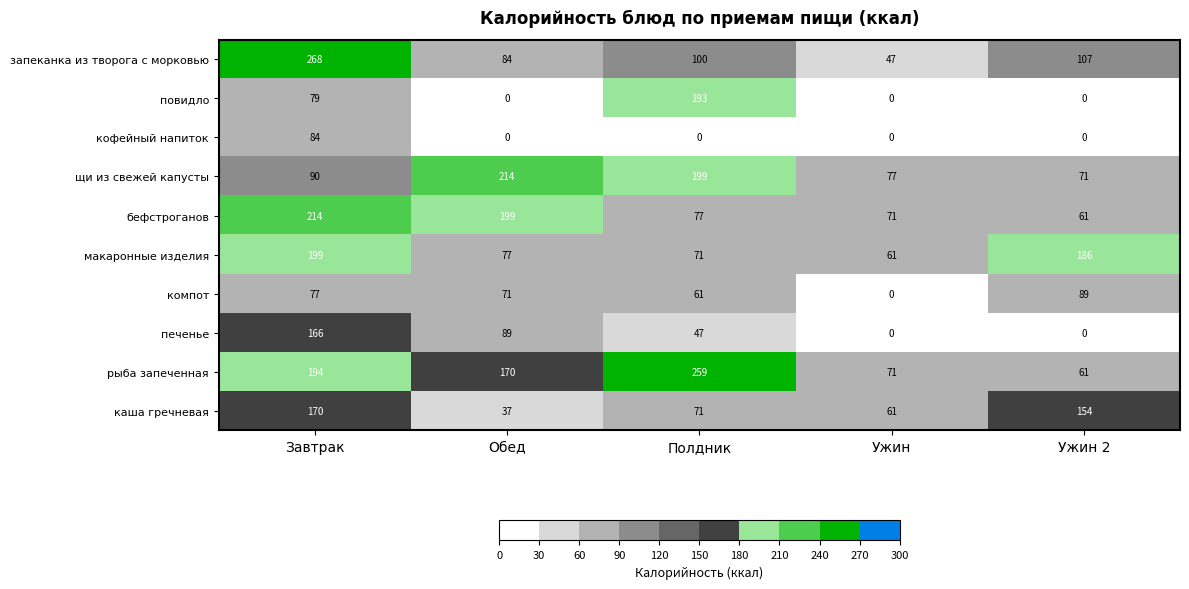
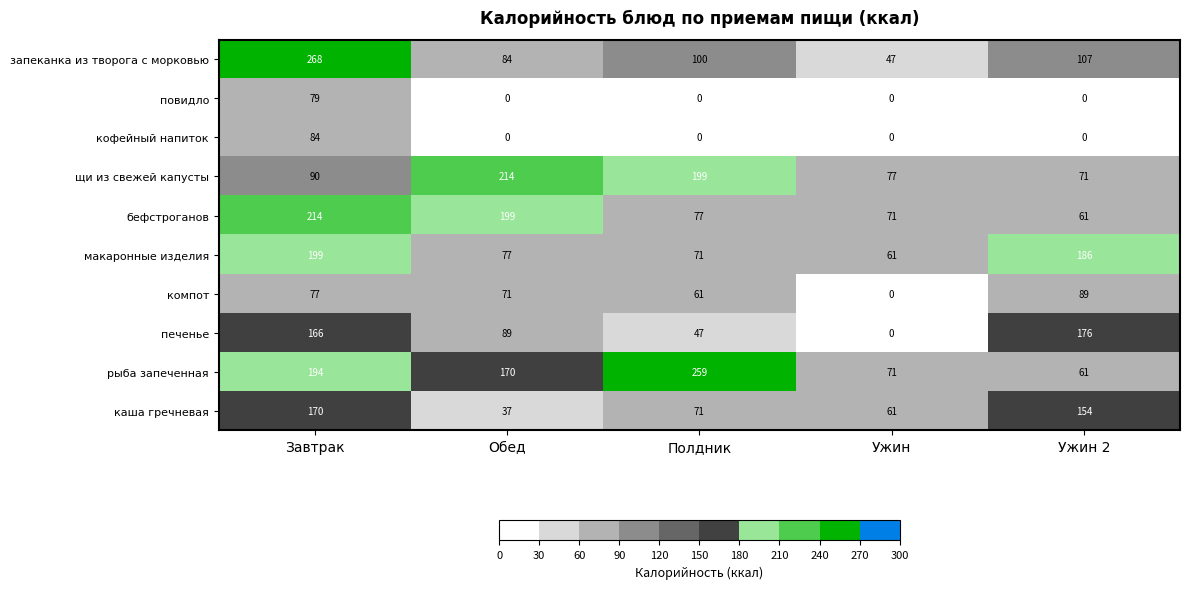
  {
    "запеканка из творога с морковью": {
      "Завтрак": 268,
      "Обед": 84,
      "Полдник": 100,
      "Ужин": 47,
      "Ужин 2": 107
    },
    "повидло": {
      "Завтрак": 79,
      "Обед": 0,
-     "Полдник": 193,
+     "Полдник": 0,
      "Ужин": 0,
      "Ужин 2": 0
    },
    "кофейный напиток": {
      "Завтрак": 84,
      "Обед": 0,
      "Полдник": 0,
      "Ужин": 0,
      "Ужин 2": 0
    },
    "щи из свежей капусты": {
      "Завтрак": 90,
      "Обед": 214,
      "Полдник": 199,
      "Ужин": 77,
      "Ужин 2": 71
    },
    "бефстроганов": {
      "Завтрак": 214,
      "Обед": 199,
      "Полдник": 77,
      "Ужин": 71,
      "Ужин 2": 61
    },
    "макаронные изделия": {
      "Завтрак": 199,
      "Обед": 77,
      "Полдник": 71,
      "Ужин": 61,
      "Ужин 2": 186
    },
    "компот": {
      "Завтрак": 77,
      "Обед": 71,
      "Полдник": 61,
      "Ужин": 0,
      "Ужин 2": 89
    },
    "печенье": {
      "Завтрак": 166,
      "Обед": 89,
      "Полдник": 47,
      "Ужин": 0,
-     "Ужин 2": 0
+     "Ужин 2": 176
    },
    "рыба запеченная": {
      "Завтрак": 194,
      "Обед": 170,
      "Полдник": 259,
      "Ужин": 71,
      "Ужин 2": 61
    },
    "каша гречневая": {
      "Завтрак": 170,
      "Обед": 37,
      "Полдник": 71,
      "Ужин": 61,
      "Ужин 2": 154
    }
  }
